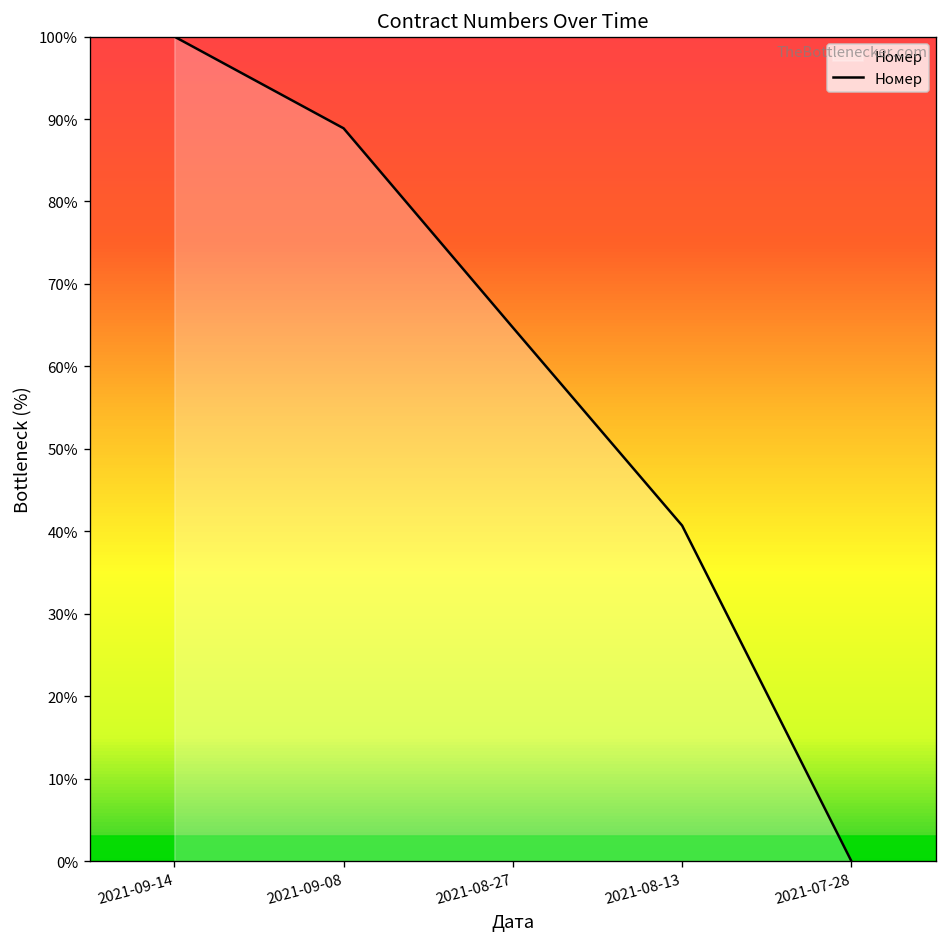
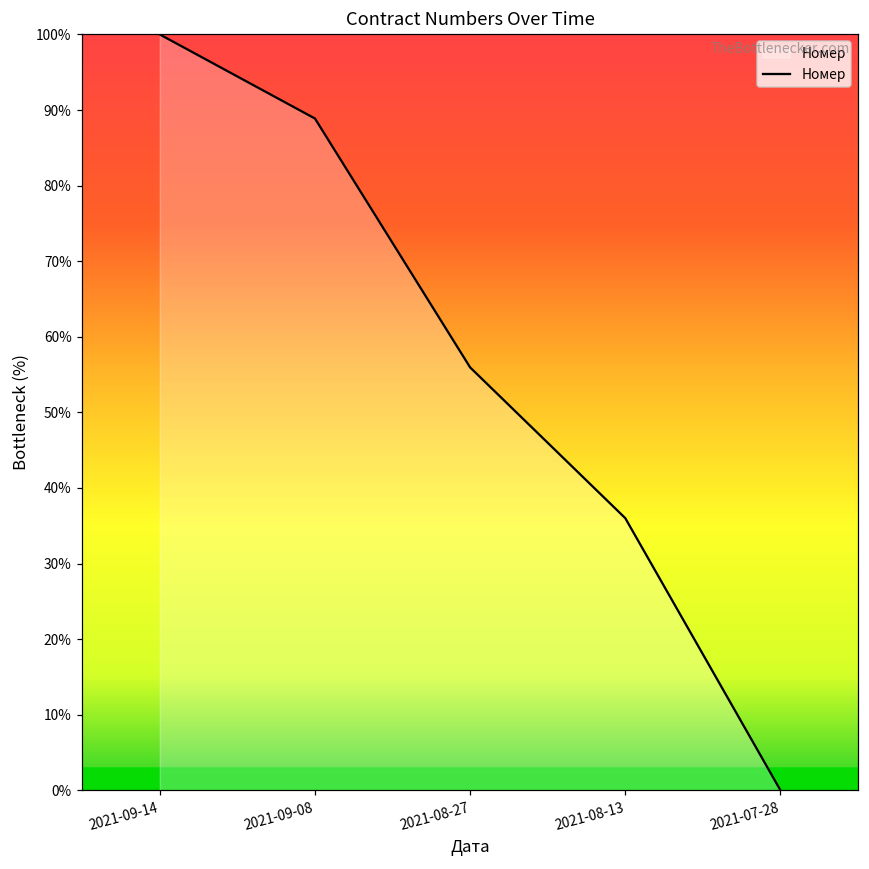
  {
    "2021-09-14": "100%",
    "2021-09-08": "89%",
-   "2021-08-27": "65%",
-   "2021-08-13": "41%"
+   "2021-08-27": "56%",
+   "2021-08-13": "36%"
  }
